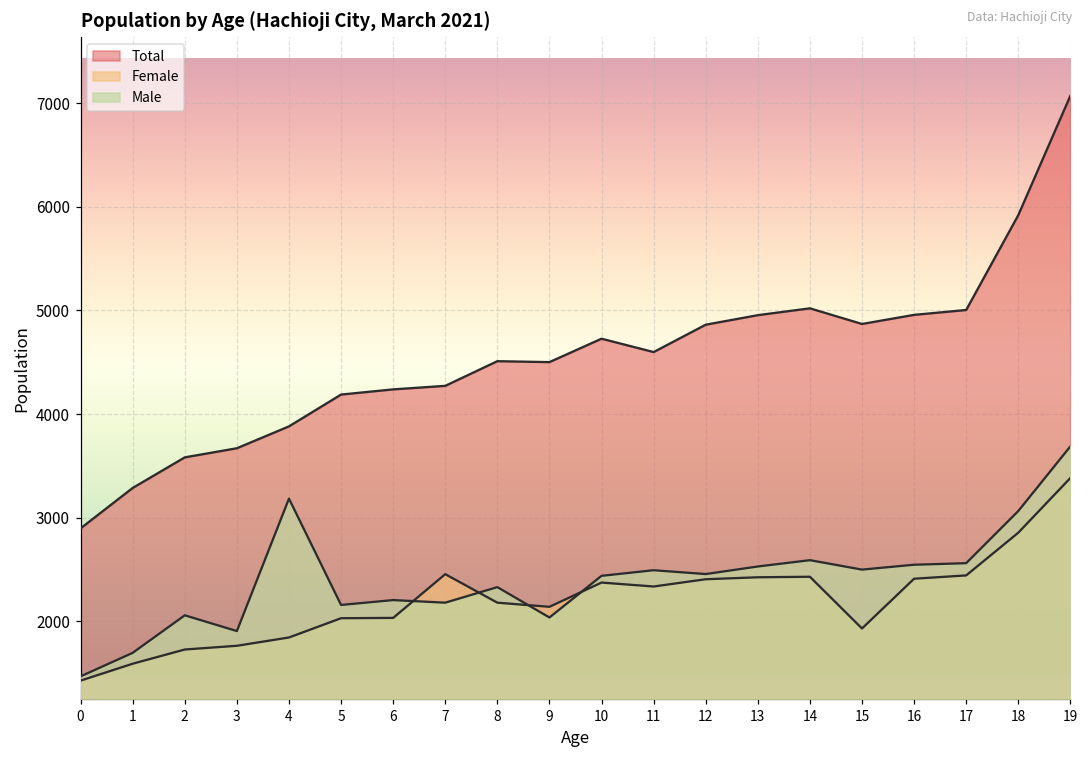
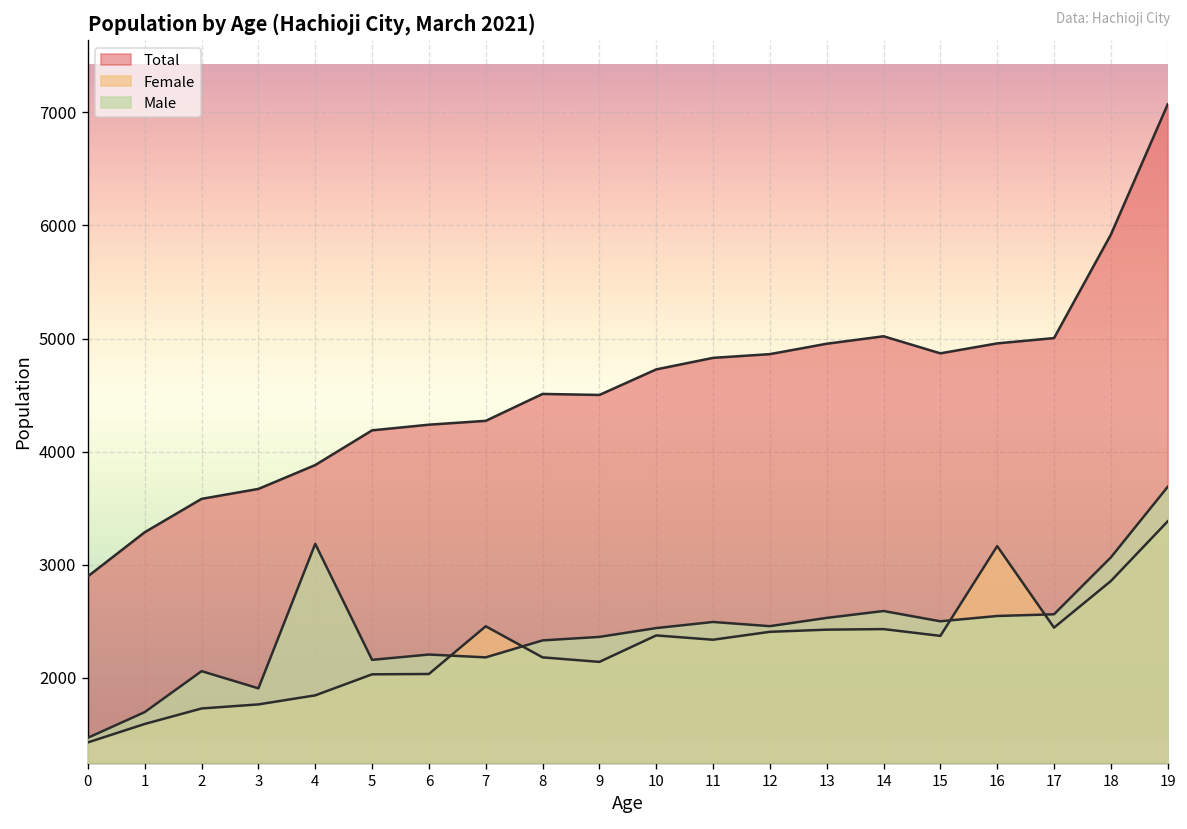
  {
    "Total": {
      "0": 2900,
      "1": 3300,
      "2": 3600,
      "3": 3700,
      "4": 3900,
      "5": 4200,
      "6": 4200,
      "7": 4300,
      "8": 4500,
      "9": 4500,
      "10": 4700,
-     "11": 4600,
+     "11": 4800,
      "12": 4900,
      "13": 5000,
      "14": 5000,
      "15": 4900,
      "16": 5000,
      "17": 5000,
      "18": 5900,
      "19": 7100
    },
    "Female": {
      "0": 1400,
      "1": 1600,
      "2": 1700,
      "3": 1800,
      "4": 1800,
      "5": 2000,
      "6": 2000,
      "7": 2500,
      "8": 2200,
      "9": 2100,
      "10": 2400,
      "11": 2300,
      "12": 2400,
      "13": 2400,
      "14": 2400,
-     "15": 1900,
-     "16": 2400,
+     "15": 2400,
+     "16": 3200,
      "17": 2400,
      "18": 2900,
      "19": 3400
    },
    "Male": {
      "0": 1500,
      "1": 1700,
      "2": 2100,
      "3": 1900,
      "4": 3200,
      "5": 2200,
      "6": 2200,
      "7": 2200,
      "8": 2300,
-     "9": 2000,
+     "9": 2400,
      "10": 2400,
      "11": 2500,
      "12": 2500,
      "13": 2500,
      "14": 2600,
      "15": 2500,
      "16": 2500,
      "17": 2600,
      "18": 3100,
      "19": 3700
    }
  }
